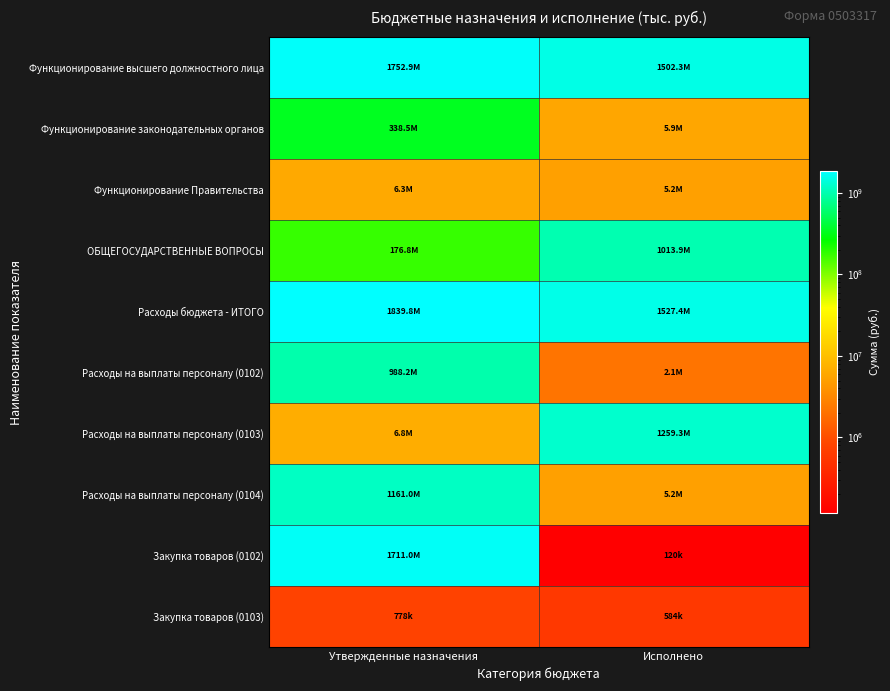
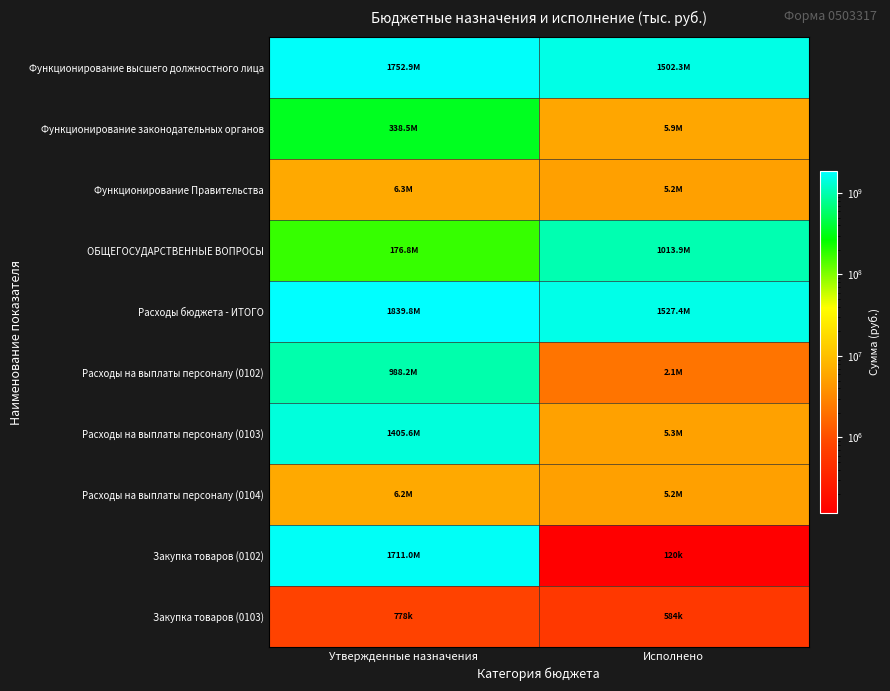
  {
    "Функционирование высшего должностного лица": {
      "Утвержденные назначения": "1752.9M",
      "Исполнено": "1502.3M"
    },
    "Функционирование законодательных органов": {
      "Утвержденные назначения": "338.5M",
      "Исполнено": "5.9M"
    },
    "Функционирование Правительства": {
      "Утвержденные назначения": "6.3M",
      "Исполнено": "5.2M"
    },
    "ОБЩЕГОСУДАРСТВЕННЫЕ ВОПРОСЫ": {
      "Утвержденные назначения": "176.8M",
      "Исполнено": "1013.9M"
    },
    "Расходы бюджета - ИТОГО": {
      "Утвержденные назначения": "1839.8M",
      "Исполнено": "1527.4M"
    },
    "Расходы на выплаты персоналу (0102)": {
      "Утвержденные назначения": "988.2M",
      "Исполнено": "2.1M"
    },
    "Расходы на выплаты персоналу (0103)": {
-     "Утвержденные назначения": "6.8M",
-     "Исполнено": "1259.3M"
+     "Утвержденные назначения": "1405.6M",
+     "Исполнено": "5.3M"
    },
    "Расходы на выплаты персоналу (0104)": {
-     "Утвержденные назначения": "1161.0M",
+     "Утвержденные назначения": "6.2M",
      "Исполнено": "5.2M"
    },
    "Закупка товаров (0102)": {
      "Утвержденные назначения": "1711.0M",
      "Исполнено": "120k"
    },
    "Закупка товаров (0103)": {
      "Утвержденные назначения": "778k",
      "Исполнено": "584k"
    }
  }
